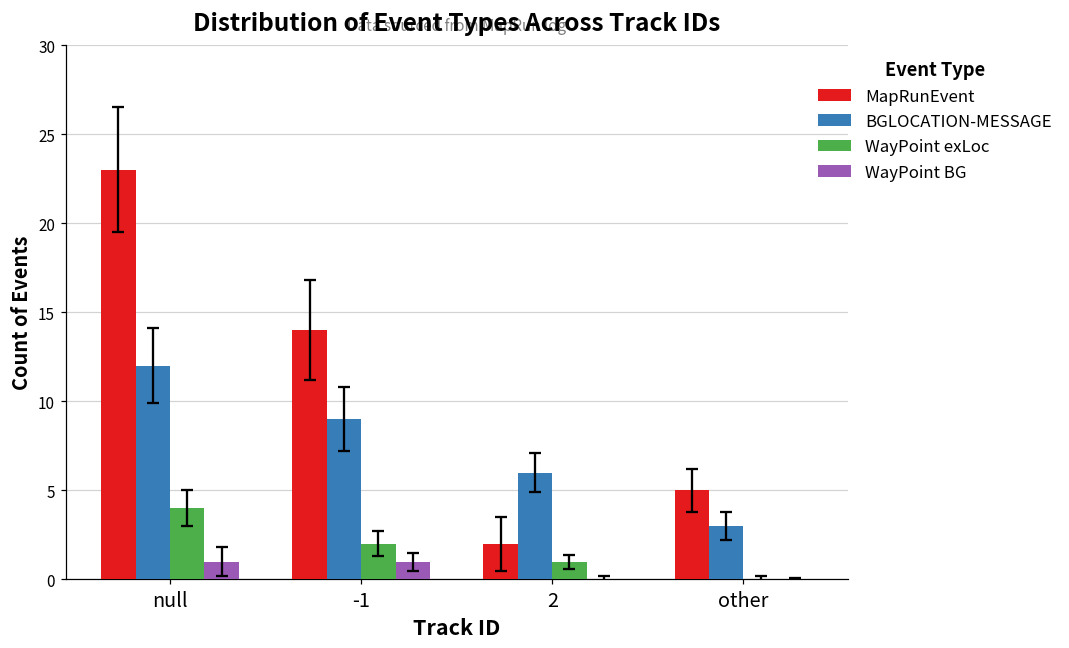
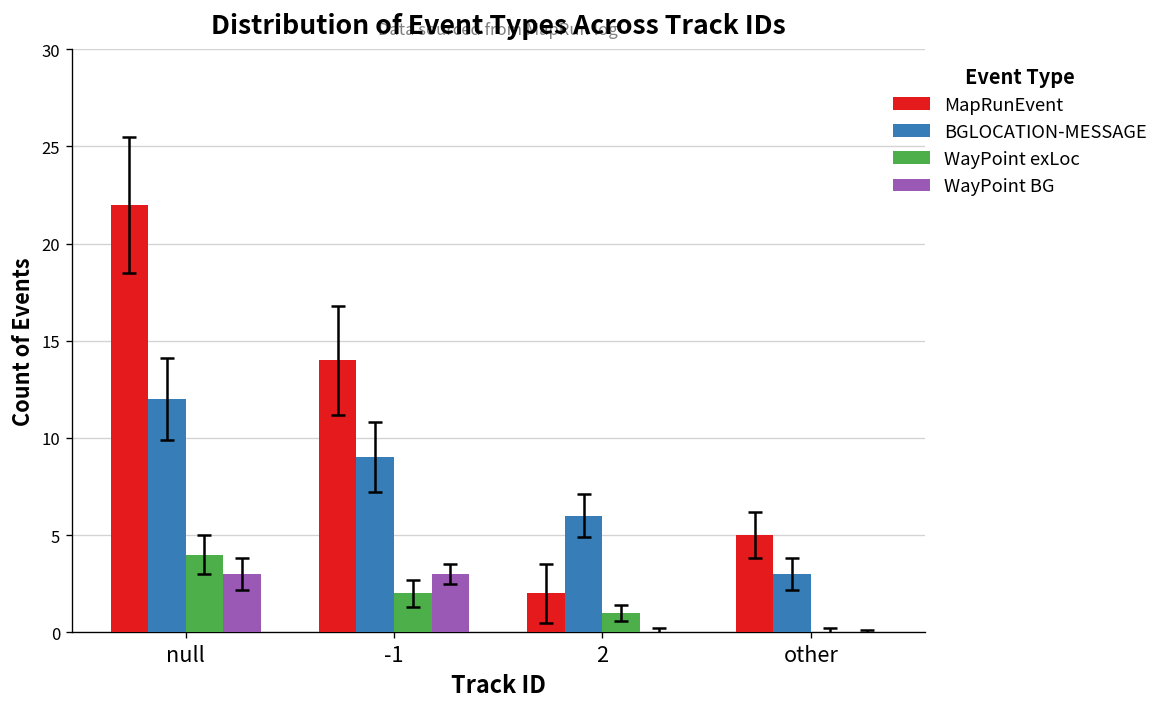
  {
    "MapRunEvent": {
-     "null": 23,
+     "null": 22,
      "-1": 14,
      "2": 2,
      "other": 5
    },
    "WayPoint exLoc": {
      "null": 4,
      "-1": 2,
      "2": 1,
      "other": 0
    },
    "WayPoint BG": {
-     "null": 1,
-     "-1": 1,
+     "null": 3,
+     "-1": 3,
      "2": 0,
      "other": 0
    }
  }
